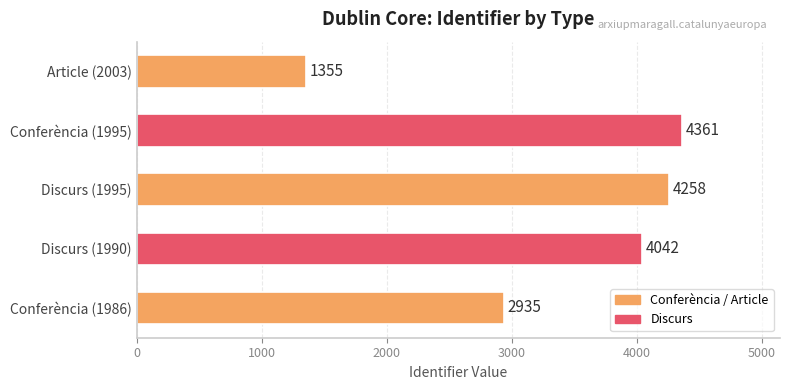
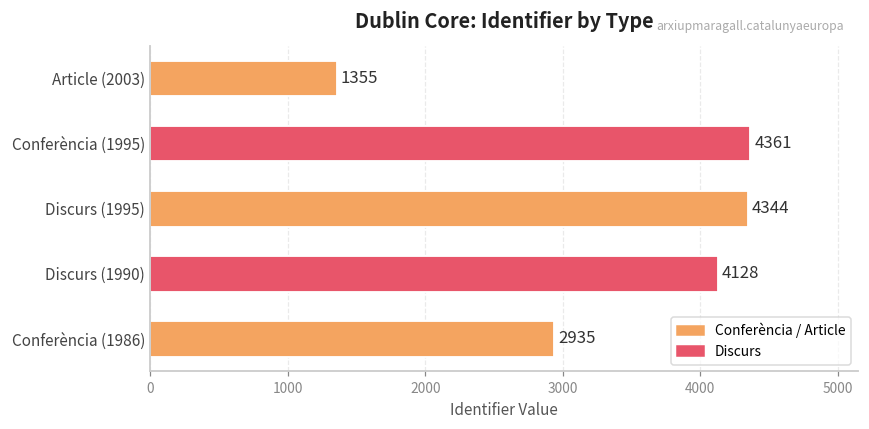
  {
    "Article (2003)": 1355,
    "Conferència (1995)": 4361,
-   "Discurs (1995)": 4258,
-   "Discurs (1990)": 4042,
+   "Discurs (1995)": 4344,
+   "Discurs (1990)": 4128,
    "Conferència (1986)": 2935
  }
